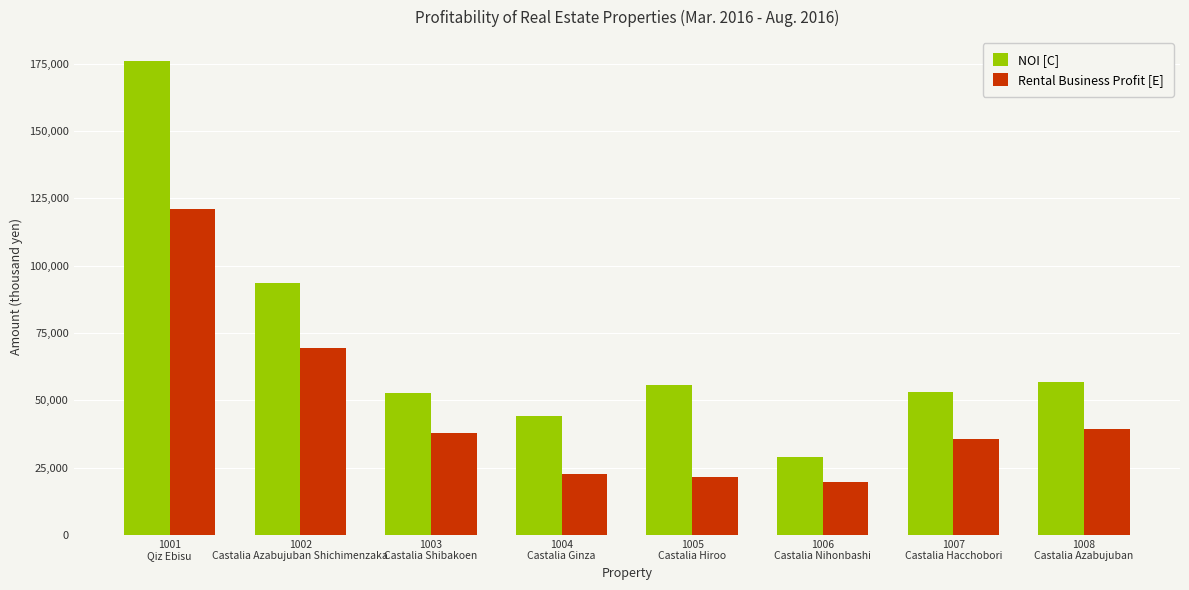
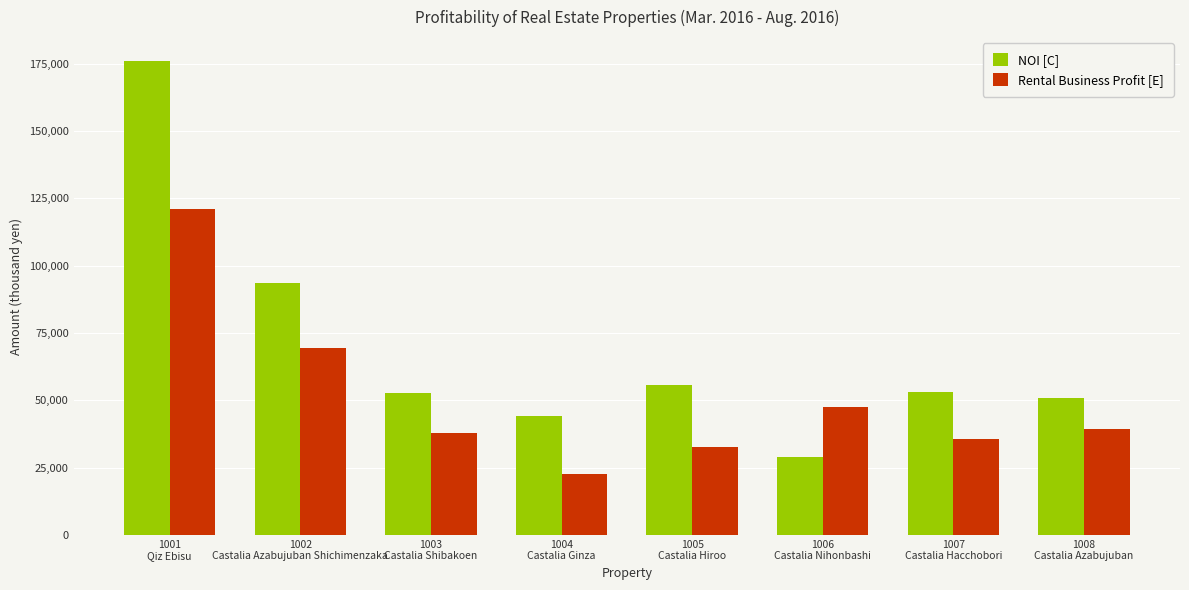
  {
    "NOI [C]": {
      "1001 Qiz Ebisu": "176,000",
      "1002 Castalia Azabujuban Shichimenzaka": "93,000",
      "1003 Castalia Shibakoen": "53,000",
      "1004 Castalia Ginza": "44,000",
      "1005 Castalia Hiroo": "56,000",
      "1006 Castalia Nihonbashi": "29,000",
      "1007 Castalia Hacchobori": "53,000",
-     "1008 Castalia Azabujuban": "57,000"
+     "1008 Castalia Azabujuban": "51,000"
    },
    "Rental Business Profit [E]": {
      "1001 Qiz Ebisu": "121,000",
      "1002 Castalia Azabujuban Shichimenzaka": "69,000",
      "1003 Castalia Shibakoen": "38,000",
      "1004 Castalia Ginza": "23,000",
-     "1005 Castalia Hiroo": "22,000",
-     "1006 Castalia Nihonbashi": "20,000",
+     "1005 Castalia Hiroo": "33,000",
+     "1006 Castalia Nihonbashi": "47,000",
      "1007 Castalia Hacchobori": "36,000",
      "1008 Castalia Azabujuban": "39,000"
    }
  }
